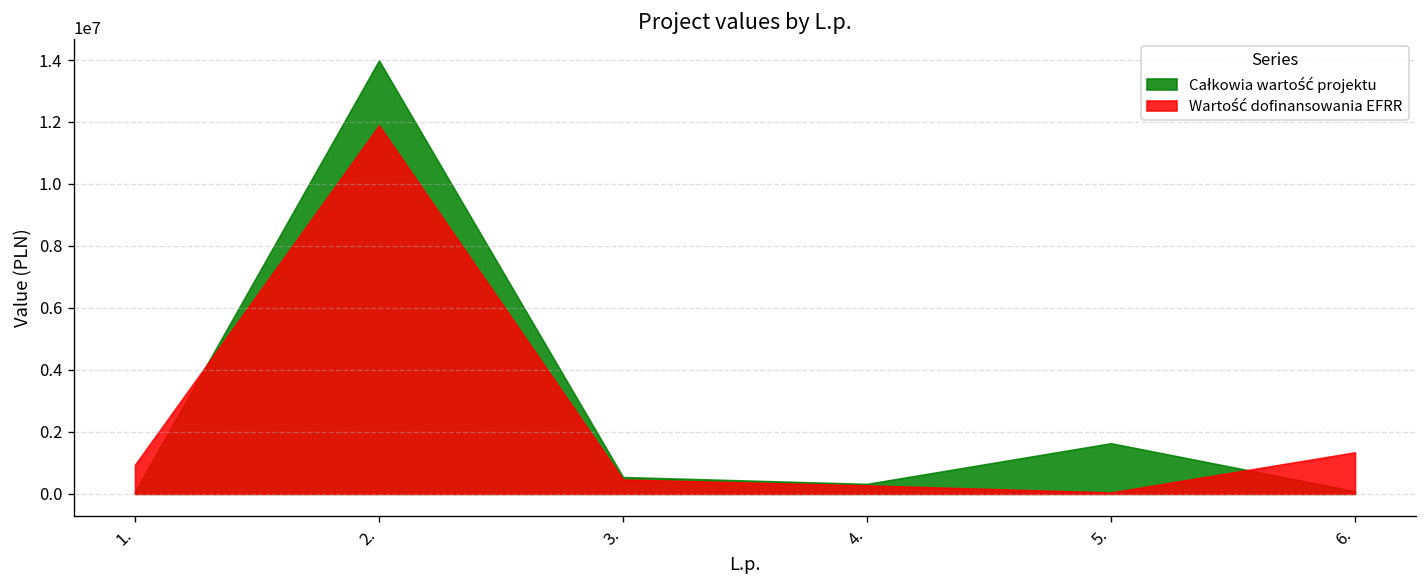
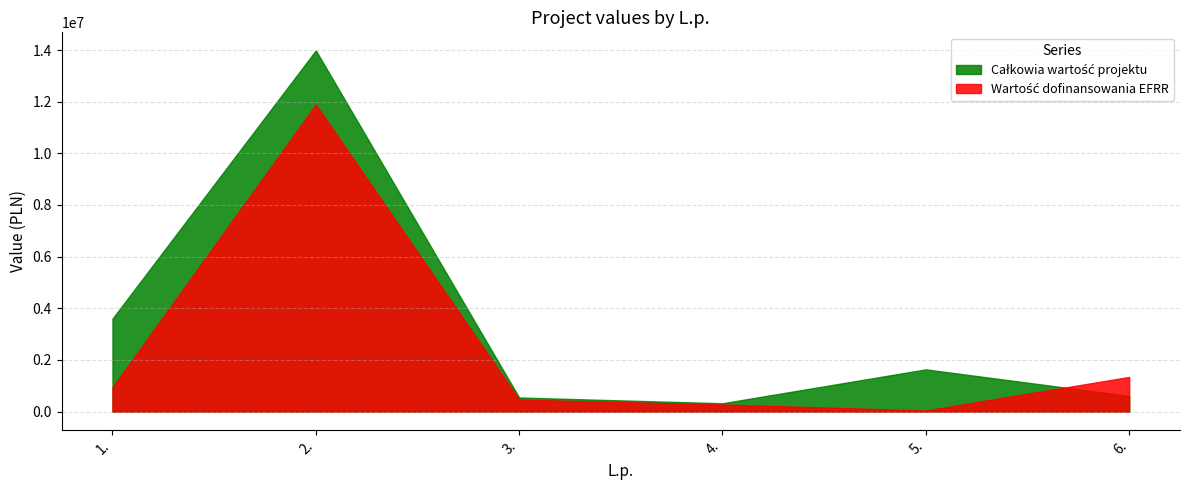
  {
    "Całkowia wartość projektu": {
-     "1.": 100000,
+     "1.": 3600000,
      "2.": 14000000,
      "5.": 1600000,
-     "6.": 100000
+     "6.": 600000
    },
    "Wartość dofinansowania EFRR": {
      "1.": 900000,
      "2.": 11900000,
      "6.": 1300000
    }
  }
